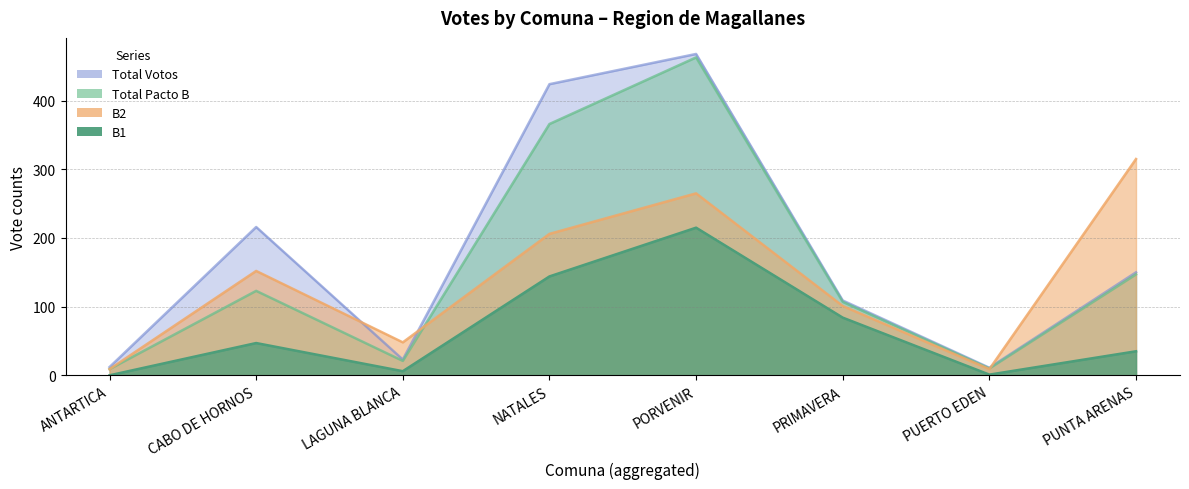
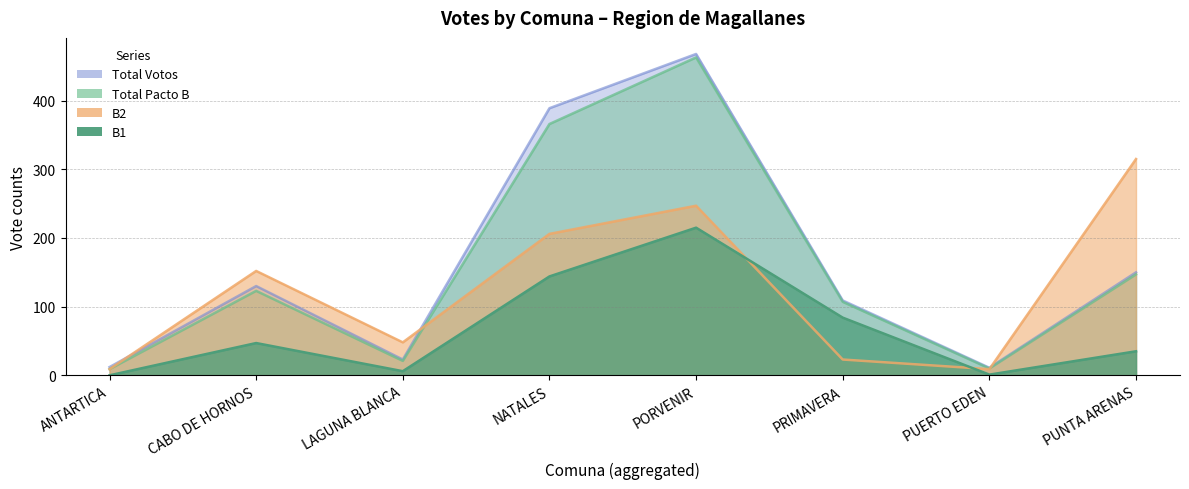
  {
    "Total Votos": {
-     "CABO DE HORNOS": 220,
-     "NATALES": 420,
+     "CABO DE HORNOS": 130,
+     "NATALES": 390,
      "PORVENIR": 470
    },
    "B2": {
      "CABO DE HORNOS": 150,
      "LAGUNA BLANCA": 50,
      "NATALES": 210,
-     "PORVENIR": 270,
-     "PRIMAVERA": 100,
+     "PORVENIR": 250,
+     "PRIMAVERA": 20,
      "PUNTA ARENAS": 320
    }
  }
